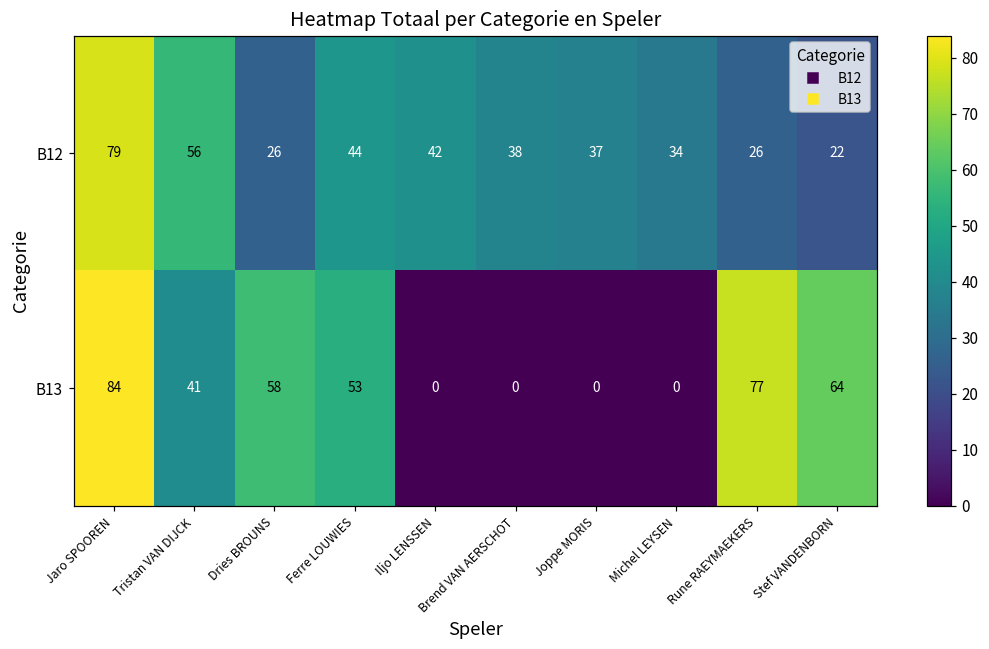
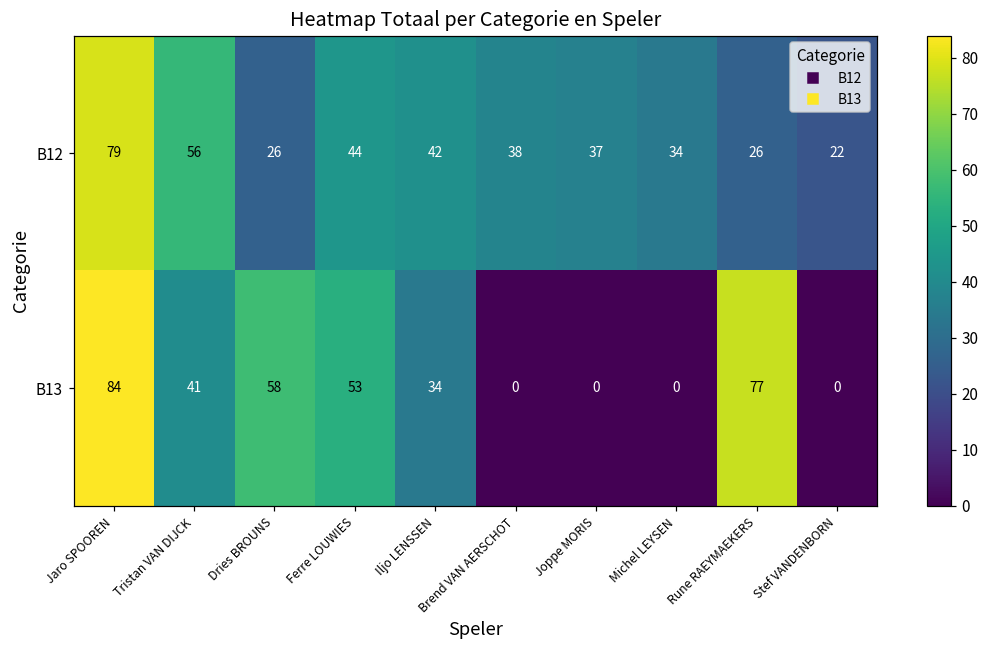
  {
    "B12": {
      "Jaro SPOOREN": 79,
      "Tristan VAN DIJCK": 56,
      "Dries BROUNS": 26,
      "Ferre LOUWIES": 44,
      "Iljo LENSSEN": 42,
      "Brend VAN AERSCHOT": 38,
      "Joppe MORIS": 37,
      "Michel LEYSEN": 34,
      "Rune RAEYMAEKERS": 26,
      "Stef VANDENBORN": 22
    },
    "B13": {
      "Jaro SPOOREN": 84,
      "Tristan VAN DIJCK": 41,
      "Dries BROUNS": 58,
      "Ferre LOUWIES": 53,
-     "Iljo LENSSEN": 0,
+     "Iljo LENSSEN": 34,
      "Brend VAN AERSCHOT": 0,
      "Joppe MORIS": 0,
      "Michel LEYSEN": 0,
      "Rune RAEYMAEKERS": 77,
-     "Stef VANDENBORN": 64
+     "Stef VANDENBORN": 0
    }
  }
